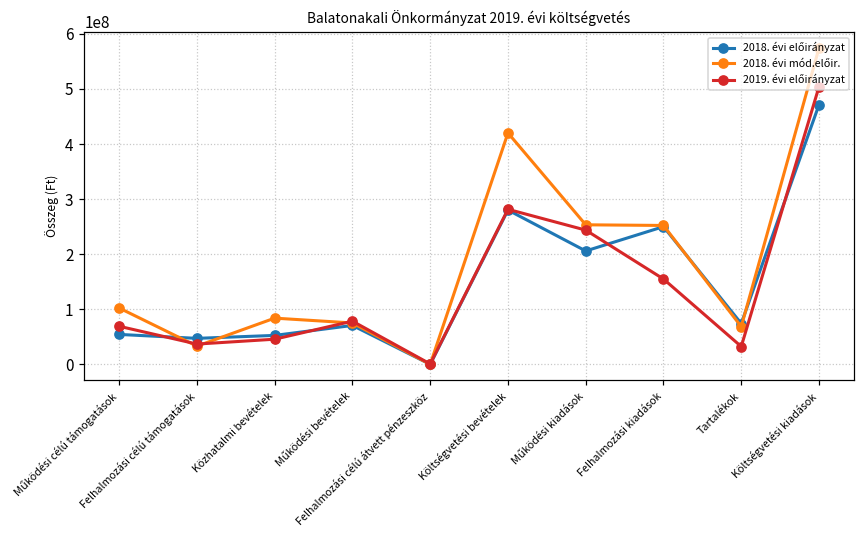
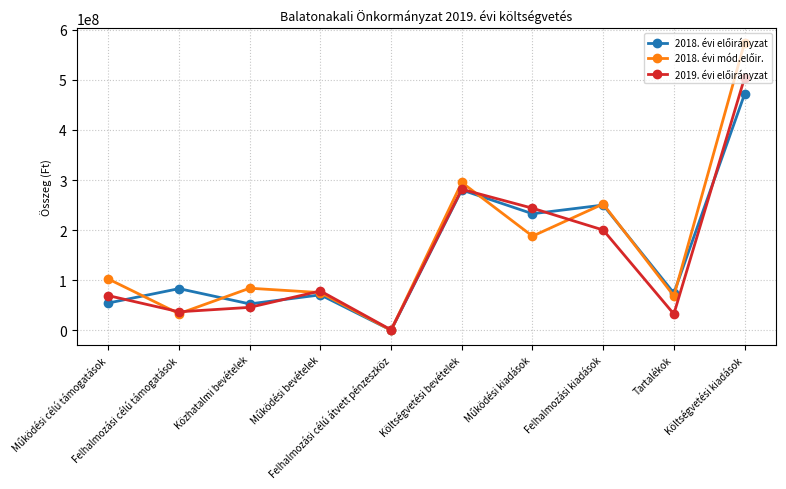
  {
    "2018. évi előirányzat": {
      "Működési célú támogatások": 50000000,
-     "Felhalmozási célú támogatások": 50000000,
+     "Felhalmozási célú támogatások": 80000000,
      "Közhatalmi bevételek": 50000000,
-     "Működési kiadások": 210000000,
+     "Működési kiadások": 230000000,
      "Tartalékok": 70000000,
      "Költségvetési kiadások": 470000000
    },
    "2018. évi mód.előir.": {
      "Működési célú támogatások": 100000000,
      "Közhatalmi bevételek": 80000000,
-     "Költségvetési bevételek": 420000000,
-     "Működési kiadások": 250000000,
+     "Költségvetési bevételek": 300000000,
+     "Működési kiadások": 190000000,
      "Tartalékok": 70000000
    },
    "2019. évi előirányzat": {
      "Működési célú támogatások": 70000000,
      "Közhatalmi bevételek": 50000000,
      "Működési kiadások": 240000000,
-     "Felhalmozási kiadások": 150000000,
+     "Felhalmozási kiadások": 200000000,
      "Tartalékok": 30000000
    }
  }
